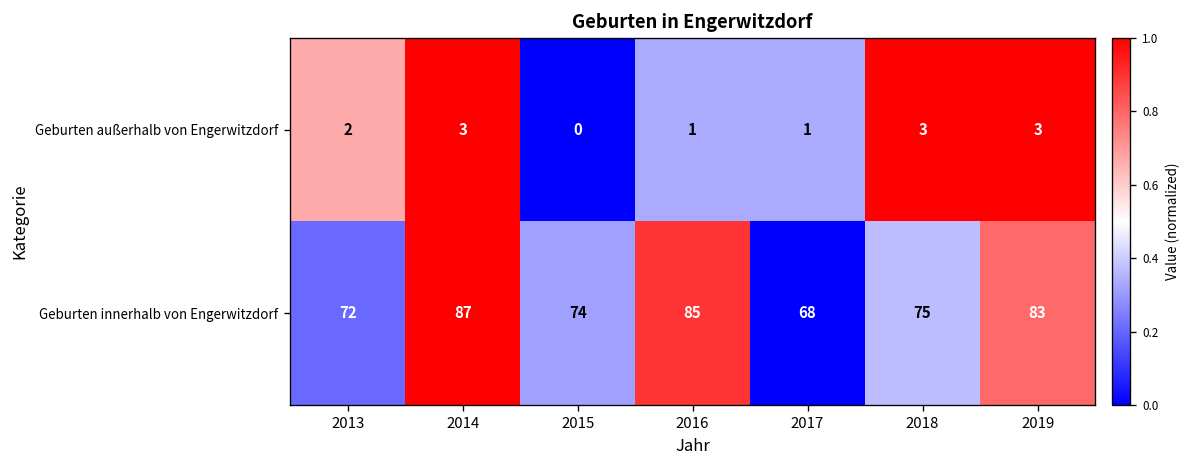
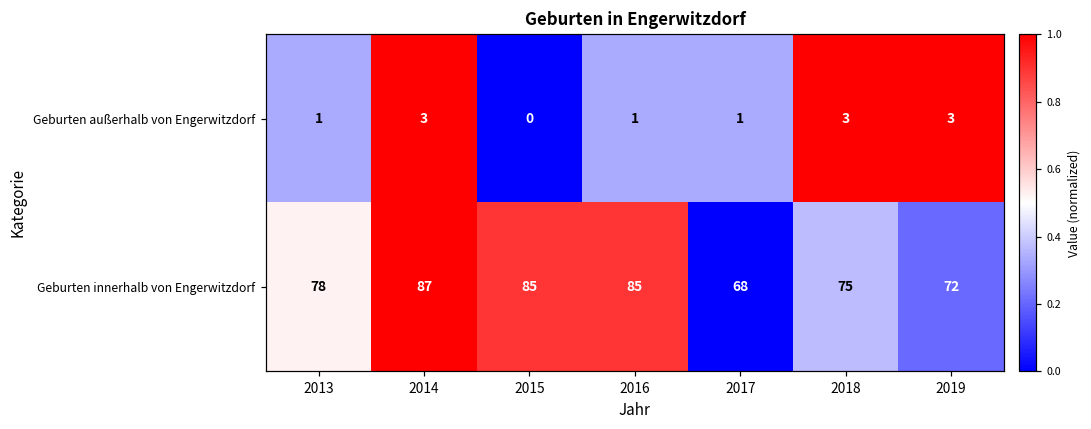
  {
    "Geburten außerhalb von Engerwitzdorf": {
-     "2013": 2,
+     "2013": 1,
      "2014": 3,
      "2015": 0,
      "2016": 1,
      "2017": 1,
      "2018": 3,
      "2019": 3
    },
    "Geburten innerhalb von Engerwitzdorf": {
-     "2013": 72,
+     "2013": 78,
      "2014": 87,
-     "2015": 74,
+     "2015": 85,
      "2016": 85,
      "2017": 68,
      "2018": 75,
-     "2019": 83
+     "2019": 72
    }
  }
